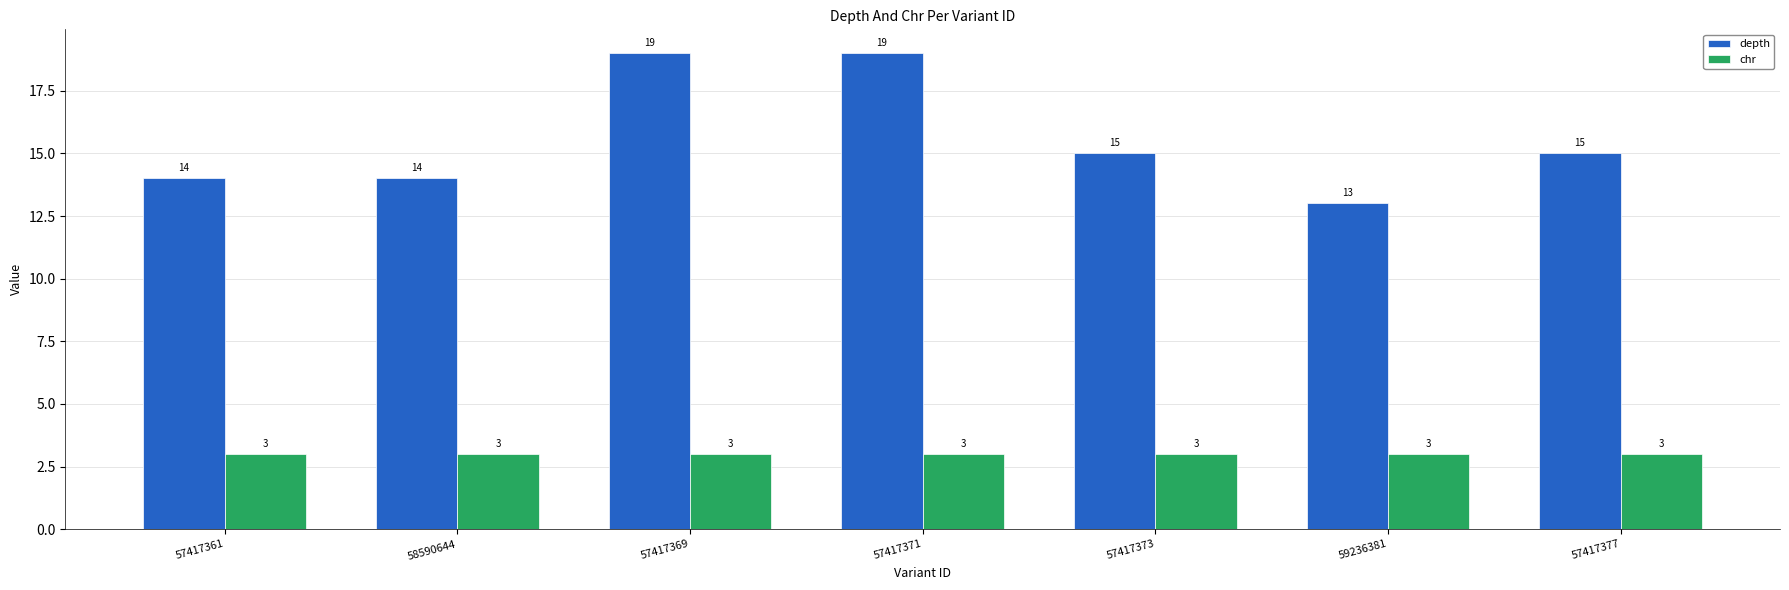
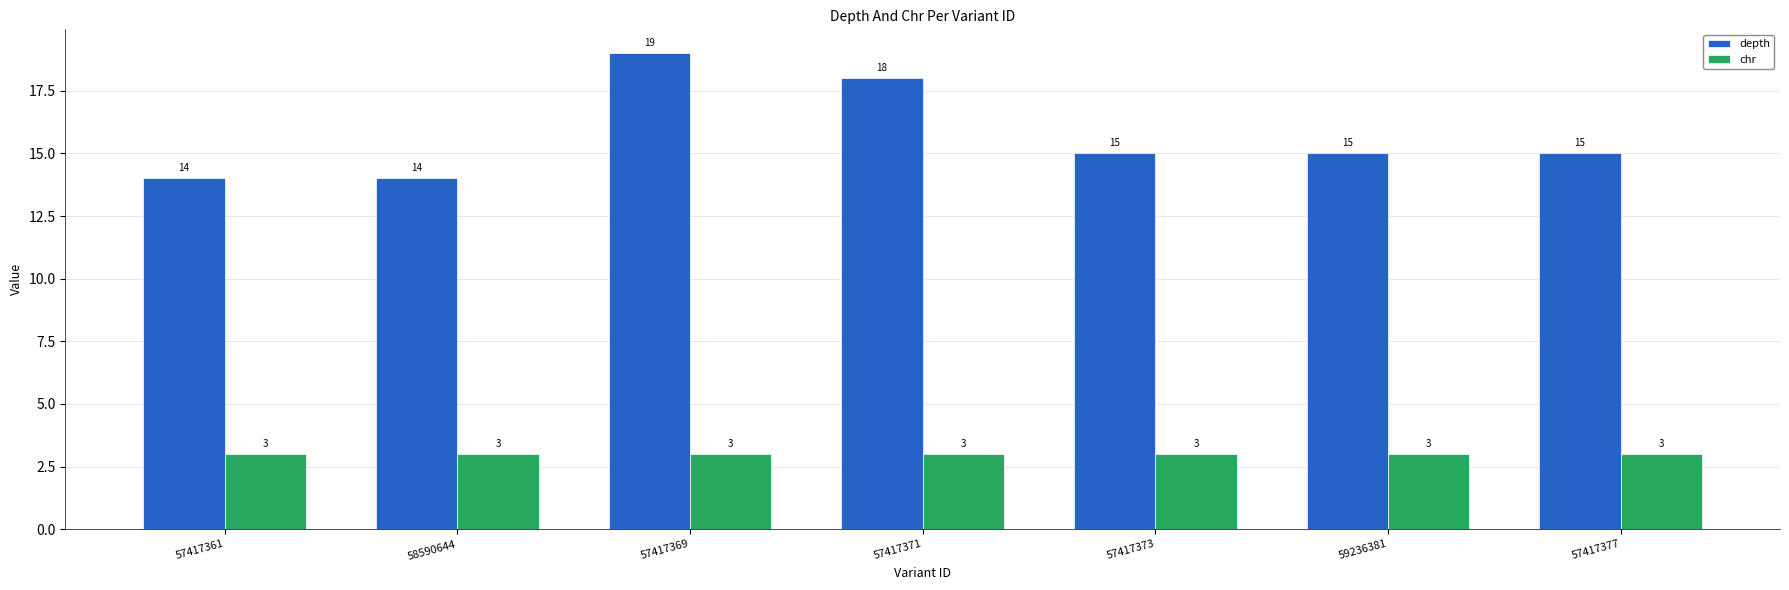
  {
    "depth": {
      "57417361": 14,
      "58590644": 14,
      "57417369": 19,
-     "57417371": 19,
+     "57417371": 18,
      "57417373": 15,
-     "59236381": 13,
+     "59236381": 15,
      "57417377": 15
    },
    "chr": {
      "57417361": 3,
      "58590644": 3,
      "57417369": 3,
      "57417371": 3,
      "57417373": 3,
      "59236381": 3,
      "57417377": 3
    }
  }
